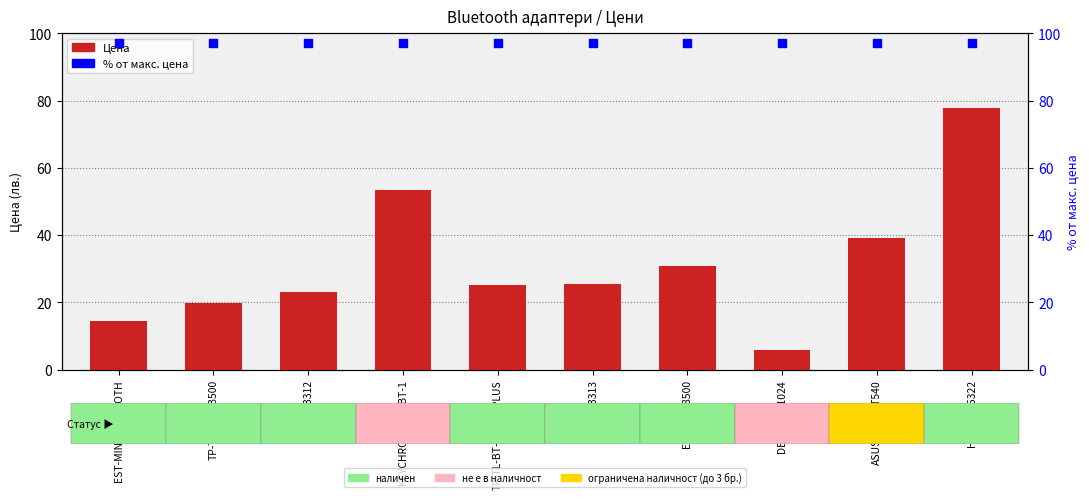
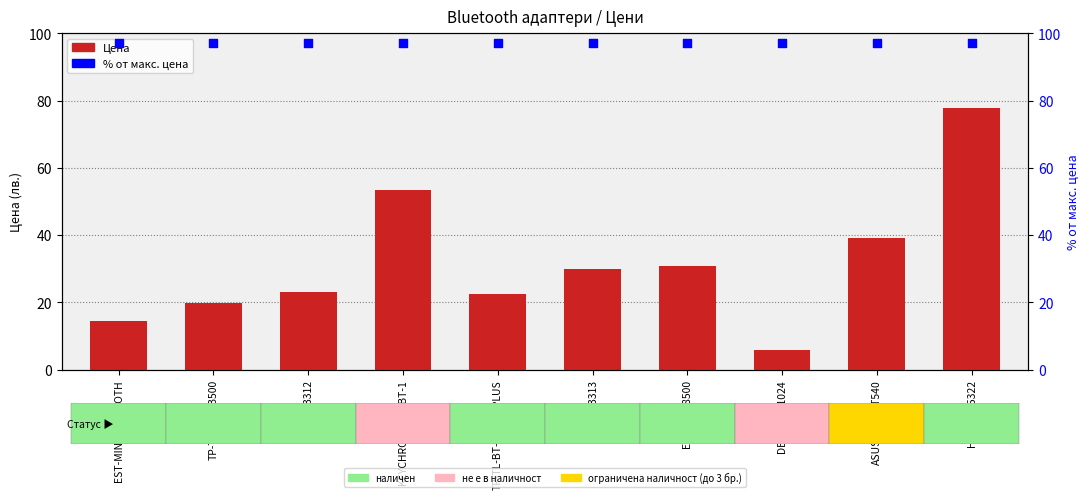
  {
    "Цена": {
      "EST-MINI-BLUETOTH": 14,
      "TP-TL-BT-UB500": 20,
      "HAMA-53312": 23,
      "KEYCHRON-USB-BT-1": 53,
-     "TP-TL-BT-UB500-PLUS": 25,
-     "HAMA-53313": 25,
+     "TP-TL-BT-UB500-PLUS": 22,
+     "HAMA-53313": 30,
      "EDIM-BT-8500": 31,
      "DELOCK-61024": 6,
      "ASUS-USB-BT540": 39,
      "HAMA-205322": 78
    }
  }
